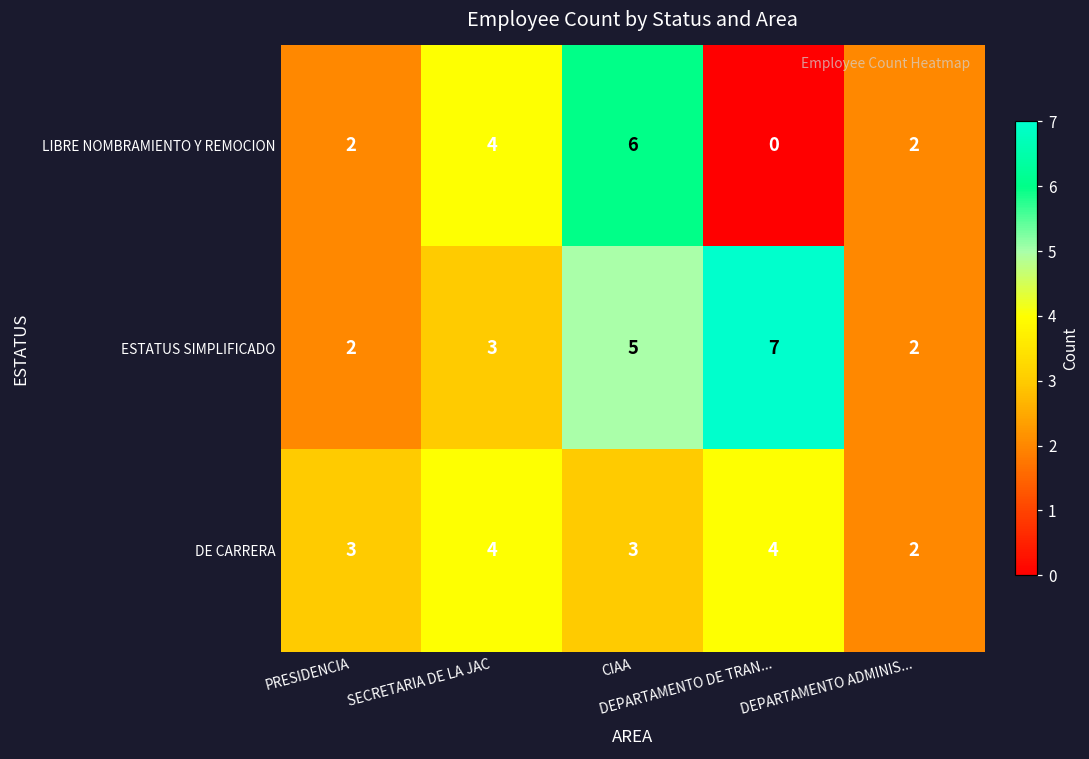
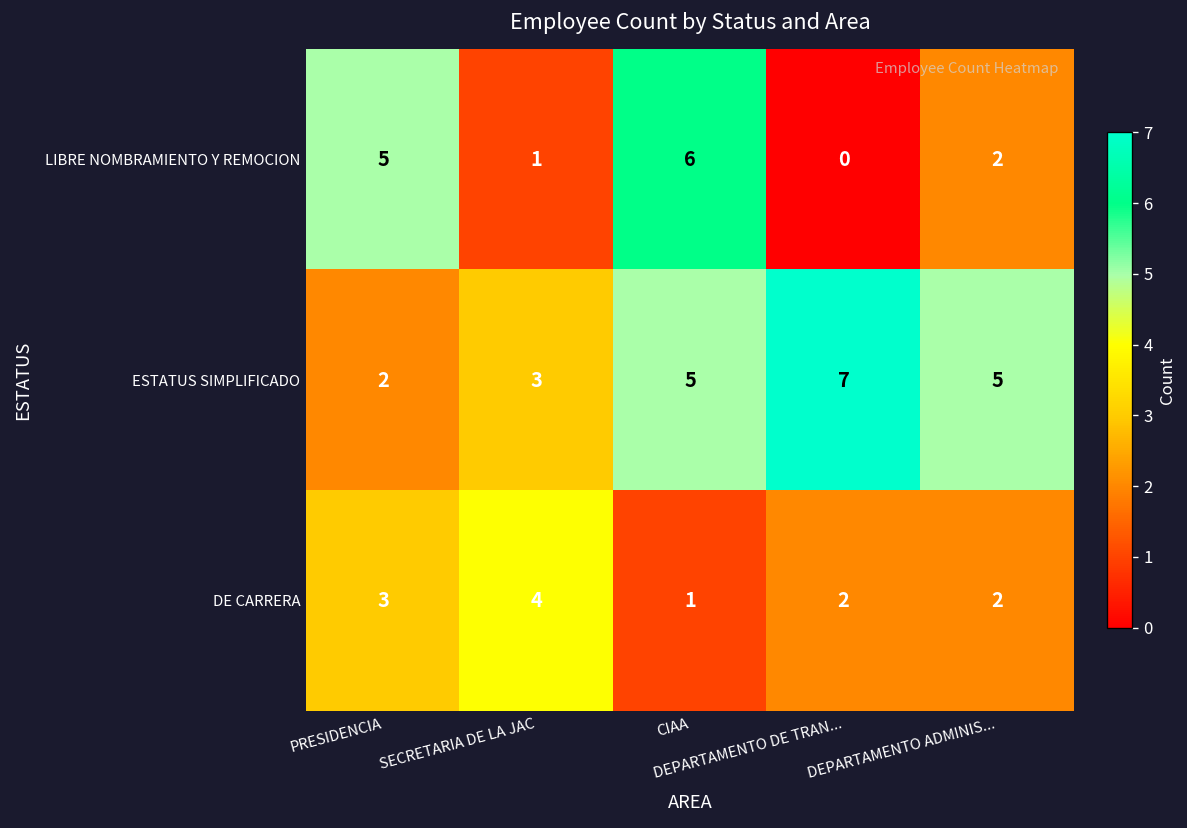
  {
    "LIBRE NOMBRAMIENTO Y REMOCION": {
-     "PRESIDENCIA": 2,
-     "SECRETARIA DE LA JAC": 4,
+     "PRESIDENCIA": 5,
+     "SECRETARIA DE LA JAC": 1,
      "CIAA": 6,
      "DEPARTAMENTO DE TRAN...": 0
    },
    "ESTATUS SIMPLIFICADO": {
      "PRESIDENCIA": 2,
      "SECRETARIA DE LA JAC": 3,
      "CIAA": 5,
      "DEPARTAMENTO DE TRAN...": 7,
-     "DEPARTAMENTO ADMINIS...": 2
+     "DEPARTAMENTO ADMINIS...": 5
    },
    "DE CARRERA": {
      "PRESIDENCIA": 3,
      "SECRETARIA DE LA JAC": 4,
-     "CIAA": 3,
-     "DEPARTAMENTO DE TRAN...": 4,
+     "CIAA": 1,
+     "DEPARTAMENTO DE TRAN...": 2,
      "DEPARTAMENTO ADMINIS...": 2
    }
  }
